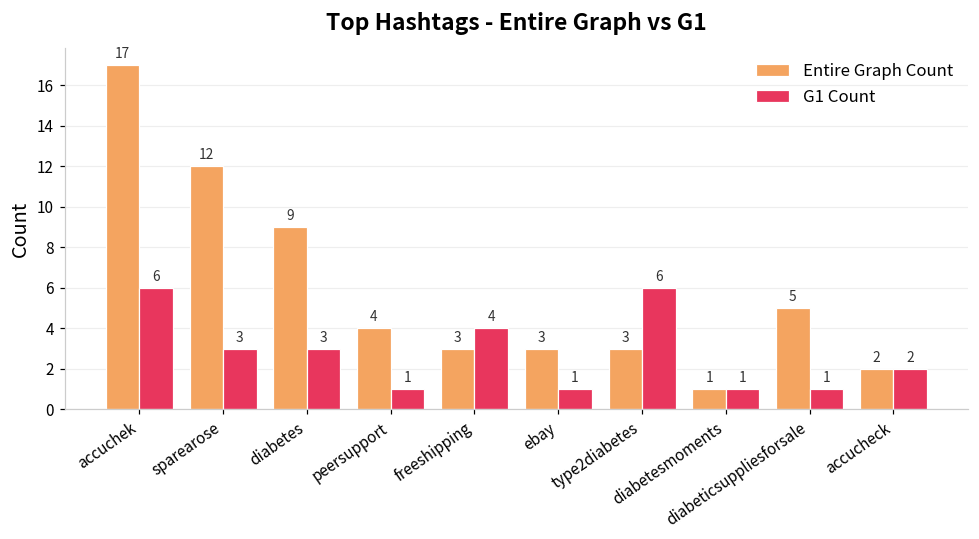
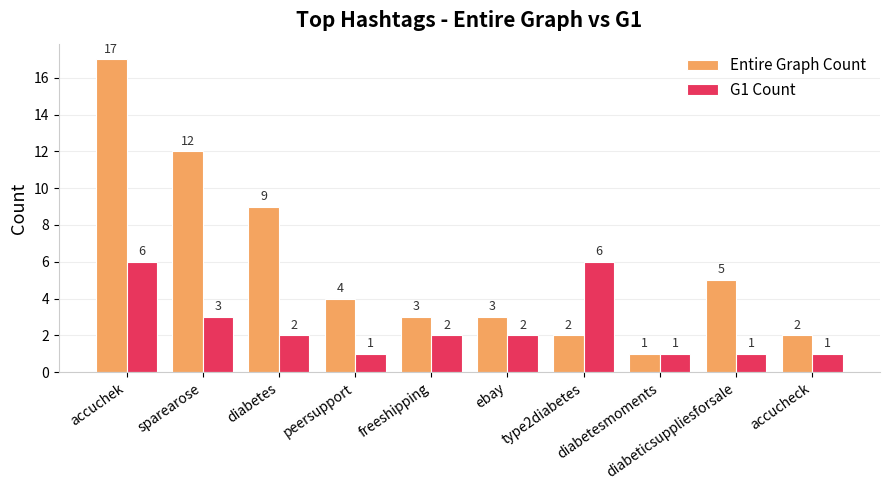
  {
    "Entire Graph Count": {
      "accuchek": 17,
      "sparearose": 12,
      "diabetes": 9,
      "peersupport": 4,
      "freeshipping": 3,
      "ebay": 3,
-     "type2diabetes": 3,
+     "type2diabetes": 2,
      "diabetesmoments": 1,
      "diabeticsuppliesforsale": 5,
      "accucheck": 2
    },
    "G1 Count": {
      "accuchek": 6,
      "sparearose": 3,
-     "diabetes": 3,
+     "diabetes": 2,
      "peersupport": 1,
-     "freeshipping": 4,
-     "ebay": 1,
+     "freeshipping": 2,
+     "ebay": 2,
      "type2diabetes": 6,
      "diabetesmoments": 1,
      "diabeticsuppliesforsale": 1,
-     "accucheck": 2
+     "accucheck": 1
    }
  }
